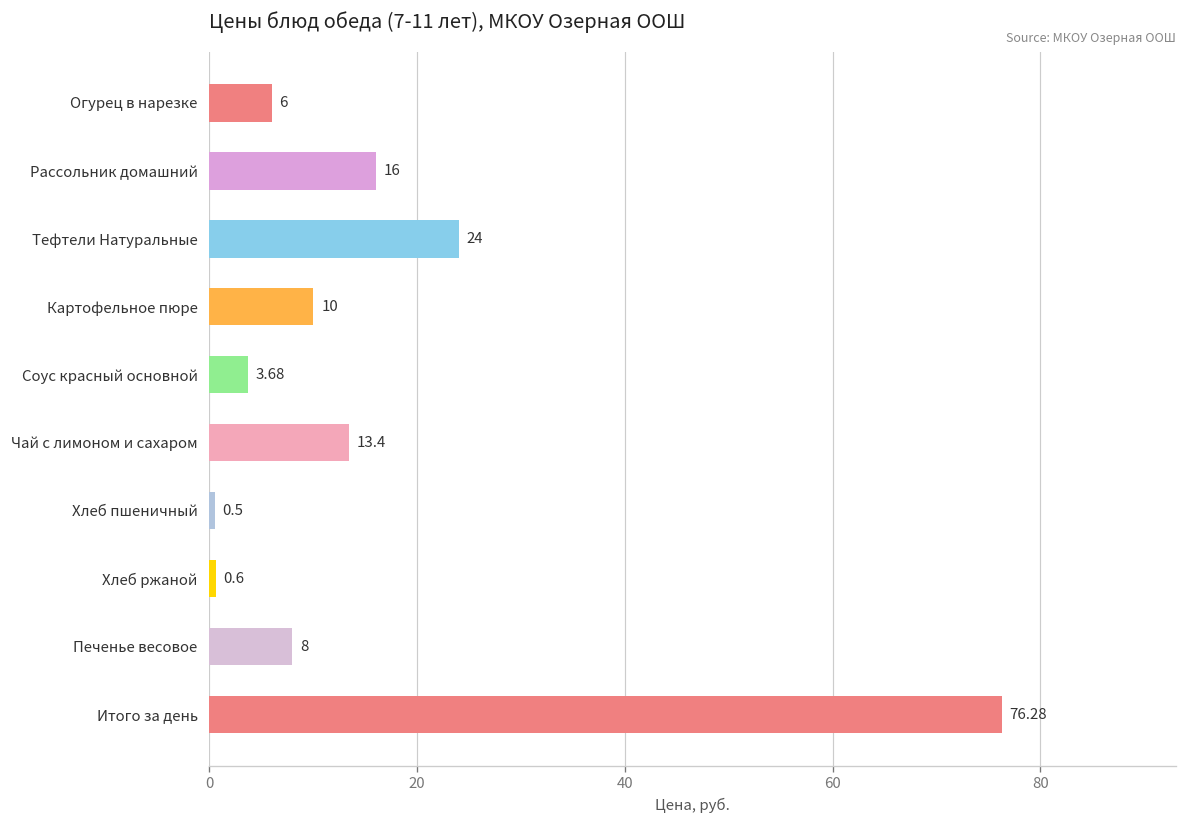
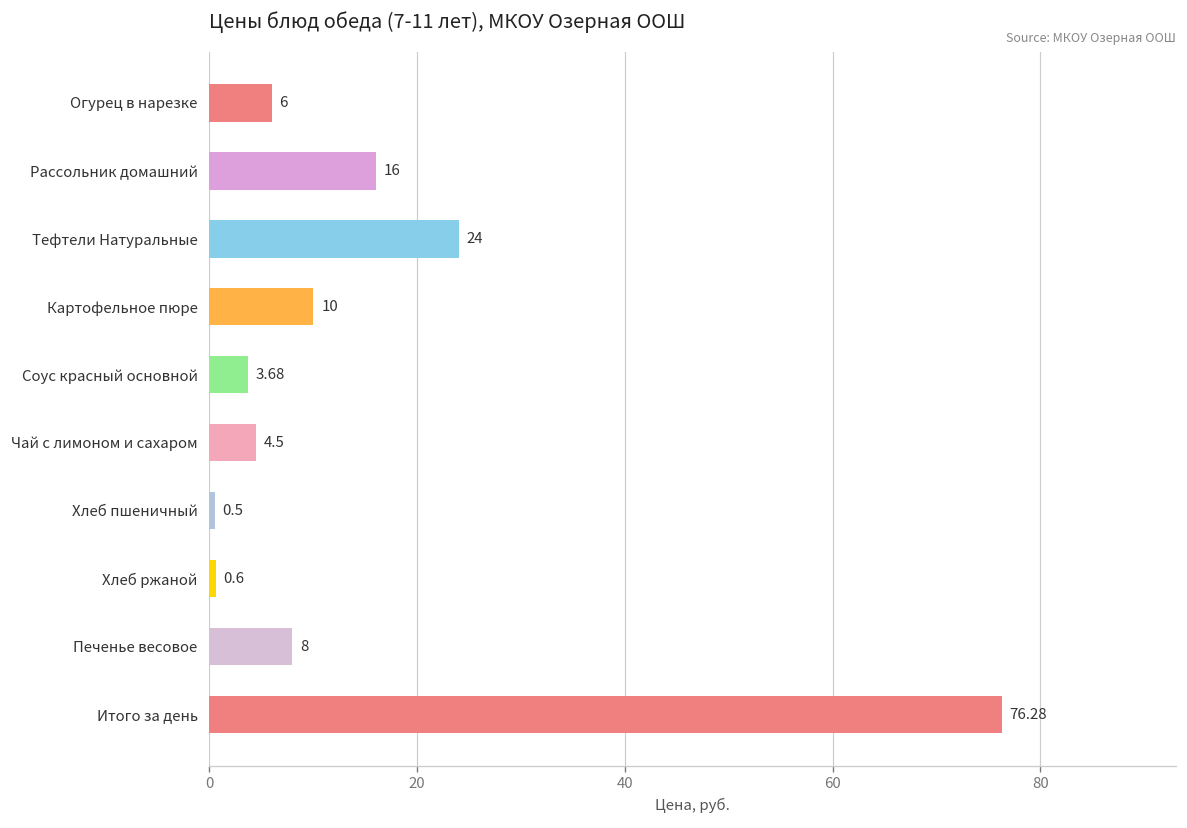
  {
    "Огурец в нарезке": 6,
    "Рассольник домашний": 16,
    "Тефтели Натуральные": 24,
    "Картофельное пюре": 10,
    "Соус красный основной": 3.68,
-   "Чай с лимоном и сахаром": 13.4,
+   "Чай с лимоном и сахаром": 4.5,
    "Хлеб пшеничный": 0.5,
    "Хлеб ржаной": 0.6,
    "Печенье весовое": 8,
    "Итого за день": 76.28
  }
